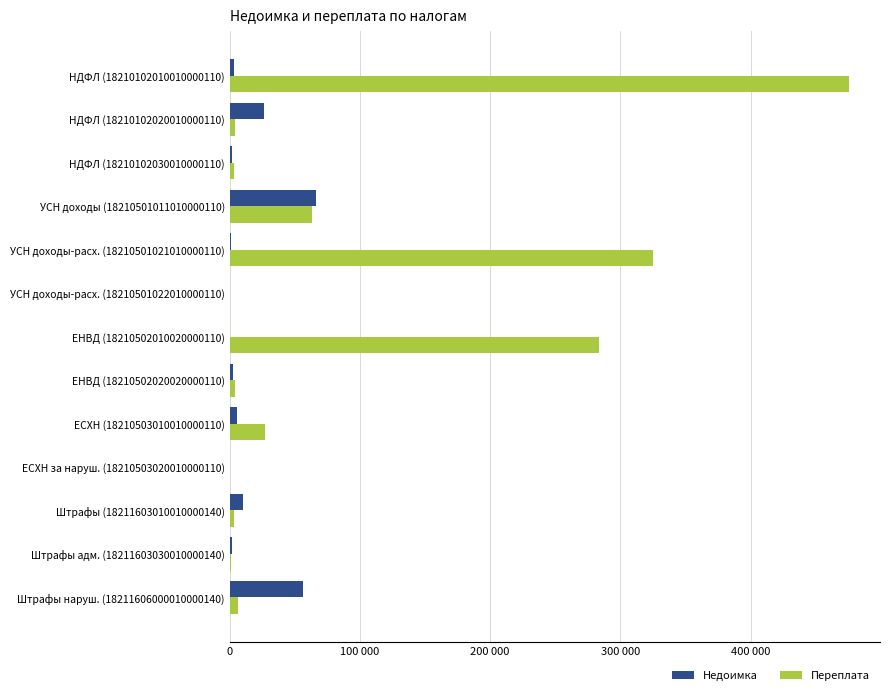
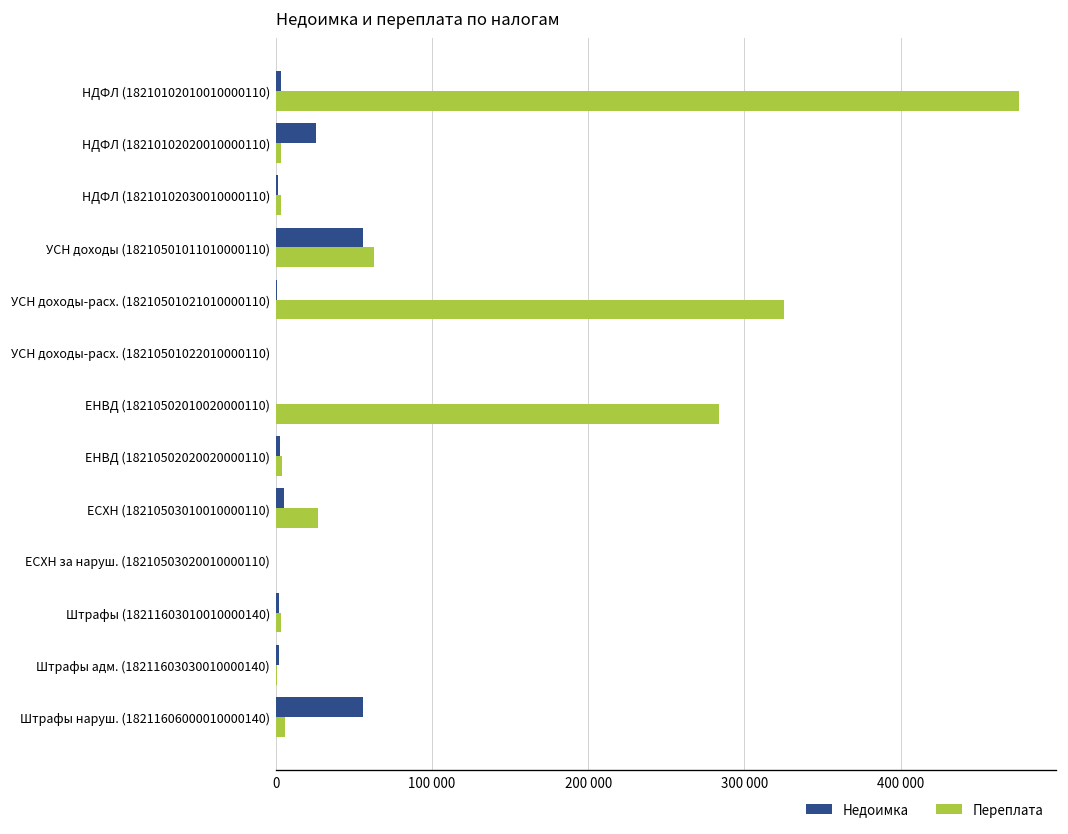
  {
    "Недоимка": {
      "НДФЛ (18210102010010000110)": 3000,
      "НДФЛ (18210102020010000110)": 26000,
-     "УСН доходы (18210501011010000110)": 67000,
+     "УСН доходы (18210501011010000110)": 56000,
      "УСН доходы-расх. (18210501022010000110)": 0,
      "ЕНВД (18210502020020000110)": 3000,
      "ЕСХН (18210503010010000110)": 5000,
      "ЕСХН за наруш. (18210503020010000110)": 0,
-     "Штрафы (18211603010010000140)": 10000,
+     "Штрафы (18211603010010000140)": 2000,
      "Штрафы наруш. (18211606000010000140)": 56000
    },
    "Переплата": {
      "НДФЛ (18210102010010000110)": 476000,
      "НДФЛ (18210102020010000110)": 4000,
      "НДФЛ (18210102030010000110)": 3000,
      "УСН доходы (18210501011010000110)": 63000,
      "УСН доходы-расх. (18210501021010000110)": 325000,
      "ЕНВД (18210502010020000110)": 284000,
      "ЕНВД (18210502020020000110)": 4000,
      "ЕСХН (18210503010010000110)": 27000,
      "Штрафы (18211603010010000140)": 3000,
      "Штрафы наруш. (18211606000010000140)": 6000
    }
  }
